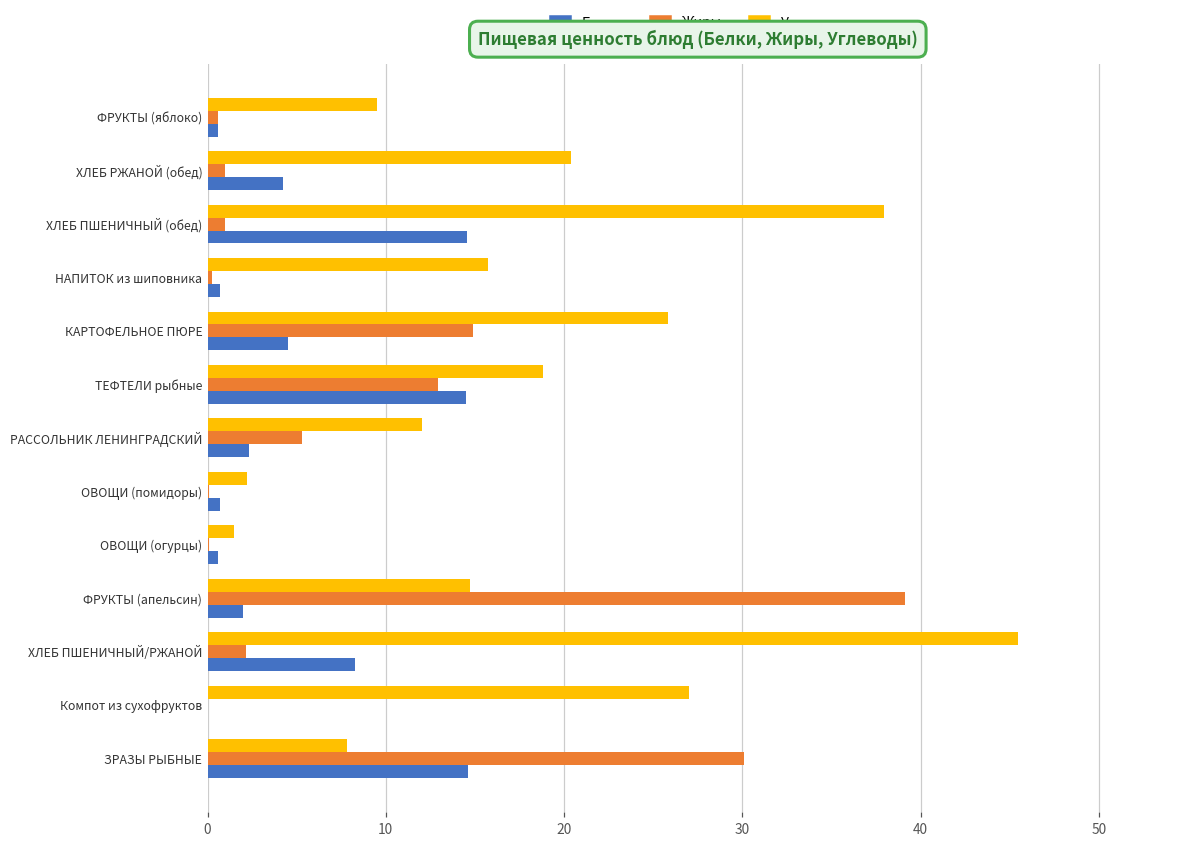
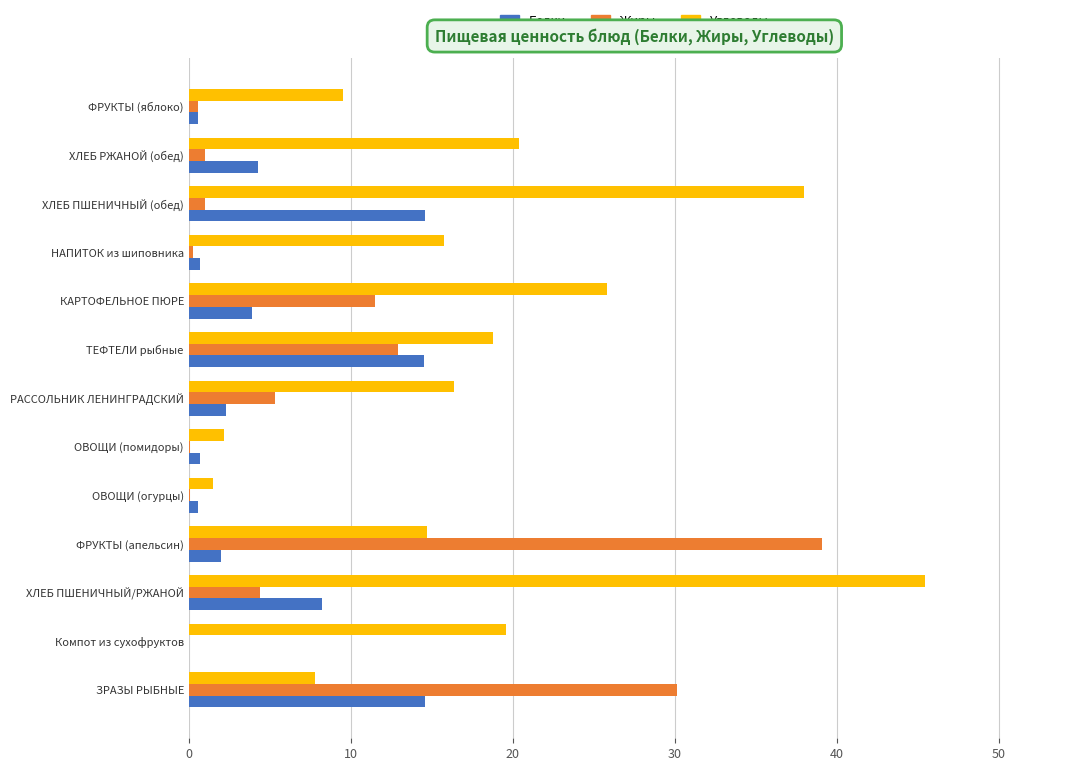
  {
    "Белки": {
      "ФРУКТЫ (яблоко)": 0.6,
      "ХЛЕБ РЖАНОЙ (обед)": 4.3,
      "ХЛЕБ ПШЕНИЧНЫЙ (обед)": 14.6,
      "НАПИТОК из шиповника": 0.7,
-     "КАРТОФЕЛЬНОЕ ПЮРЕ": 4.5,
+     "КАРТОФЕЛЬНОЕ ПЮРЕ": 3.9,
      "ТЕФТЕЛИ рыбные": 14.5,
      "РАССОЛЬНИК ЛЕНИНГРАДСКИЙ": 2.3,
      "ОВОЩИ (помидоры)": 0.7,
      "ОВОЩИ (огурцы)": 0.6,
      "ФРУКТЫ (апельсин)": 2.0,
      "ХЛЕБ ПШЕНИЧНЫЙ/РЖАНОЙ": 8.3,
      "Компот из сухофруктов": 0.0,
      "ЗРАЗЫ РЫБНЫЕ": 14.6
    },
    "Жиры": {
      "ФРУКТЫ (яблоко)": 0.6,
      "ХЛЕБ РЖАНОЙ (обед)": 1.0,
      "ХЛЕБ ПШЕНИЧНЫЙ (обед)": 1.0,
      "НАПИТОК из шиповника": 0.3,
-     "КАРТОФЕЛЬНОЕ ПЮРЕ": 14.9,
+     "КАРТОФЕЛЬНОЕ ПЮРЕ": 11.5,
      "ТЕФТЕЛИ рыбные": 12.9,
      "РАССОЛЬНИК ЛЕНИНГРАДСКИЙ": 5.3,
      "ФРУКТЫ (апельсин)": 39.1,
-     "ХЛЕБ ПШЕНИЧНЫЙ/РЖАНОЙ": 2.2,
+     "ХЛЕБ ПШЕНИЧНЫЙ/РЖАНОЙ": 4.4,
      "Компот из сухофруктов": 0.0,
      "ЗРАЗЫ РЫБНЫЕ": 30.1
    },
    "Углеводы": {
      "ФРУКТЫ (яблоко)": 9.5,
      "ХЛЕБ РЖАНОЙ (обед)": 20.4,
      "ХЛЕБ ПШЕНИЧНЫЙ (обед)": 38.0,
      "НАПИТОК из шиповника": 15.7,
      "КАРТОФЕЛЬНОЕ ПЮРЕ": 25.8,
      "ТЕФТЕЛИ рыбные": 18.8,
-     "РАССОЛЬНИК ЛЕНИНГРАДСКИЙ": 12.0,
+     "РАССОЛЬНИК ЛЕНИНГРАДСКИЙ": 16.4,
      "ОВОЩИ (помидоры)": 2.2,
      "ОВОЩИ (огурцы)": 1.5,
      "ФРУКТЫ (апельсин)": 14.7,
      "ХЛЕБ ПШЕНИЧНЫЙ/РЖАНОЙ": 45.5,
-     "Компот из сухофруктов": 27.0,
+     "Компот из сухофруктов": 19.6,
      "ЗРАЗЫ РЫБНЫЕ": 7.8
    }
  }
